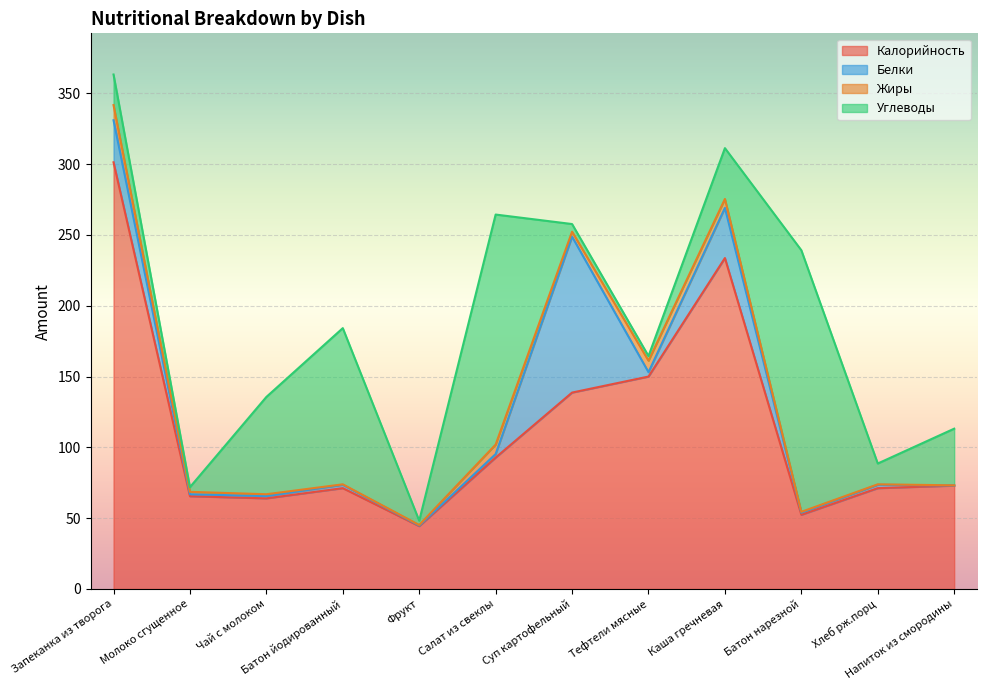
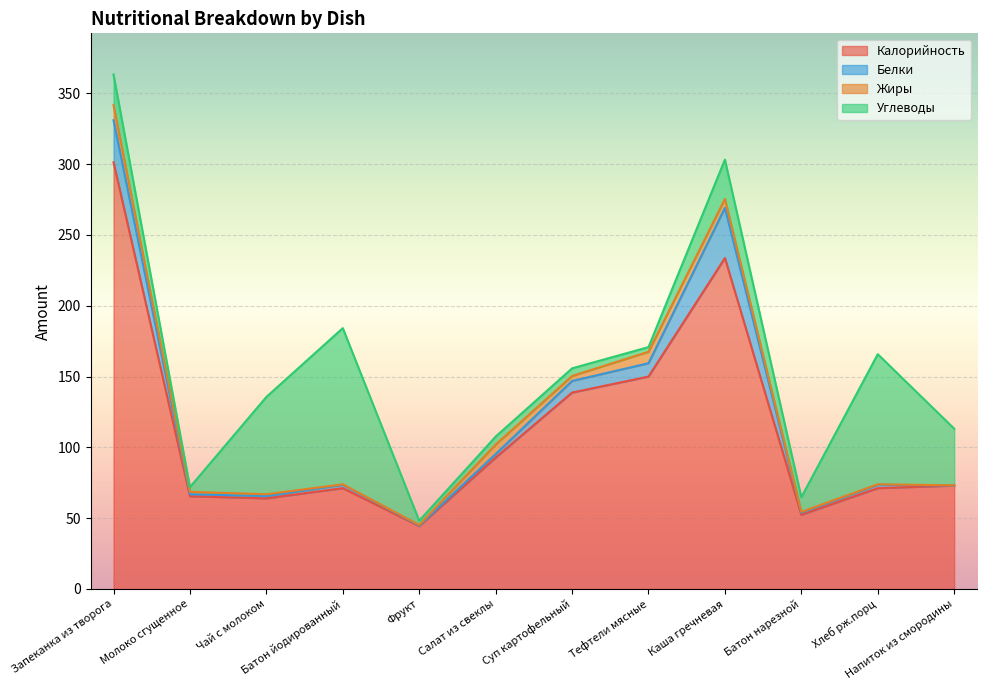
  {
    "Белки": {
      "Запеканка из творога": 30,
      "Салат из свеклы": 2,
-     "Суп картофельный": 110,
-     "Тефтели мясные": 3,
+     "Суп картофельный": 8,
+     "Тефтели мясные": 9,
      "Каша гречневая": 35
    },
    "Углеводы": {
      "Запеканка из творога": 22,
      "Молоко сгущенное": 3,
      "Чай с молоком": 69,
      "Батон йодированный": 110,
      "Фрукт": 3,
-     "Салат из свеклы": 162,
+     "Салат из свеклы": 6,
      "Суп картофельный": 5,
      "Тефтели мясные": 3,
-     "Каша гречневая": 36,
-     "Батон нарезной": 185,
-     "Хлеб рж.порц": 15,
+     "Каша гречневая": 28,
+     "Батон нарезной": 10,
+     "Хлеб рж.порц": 92,
      "Напиток из смородины": 40
    }
  }
